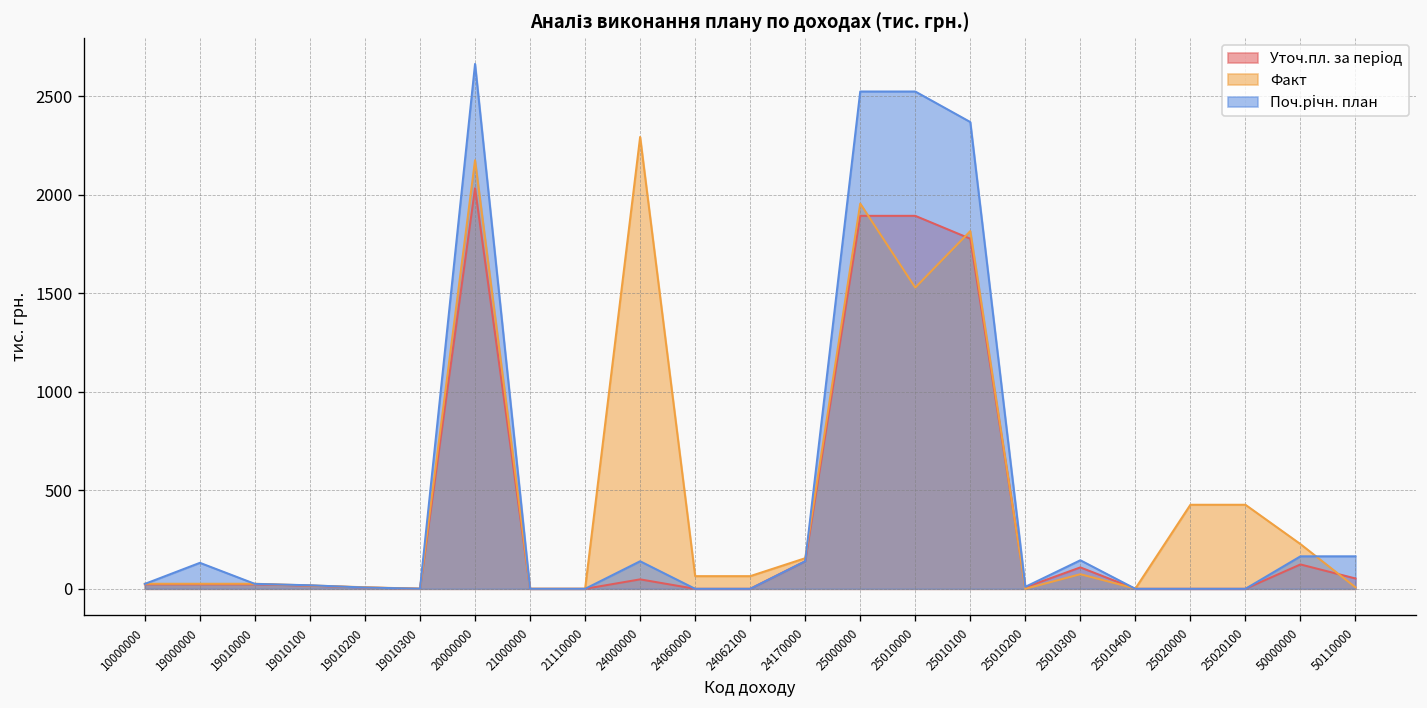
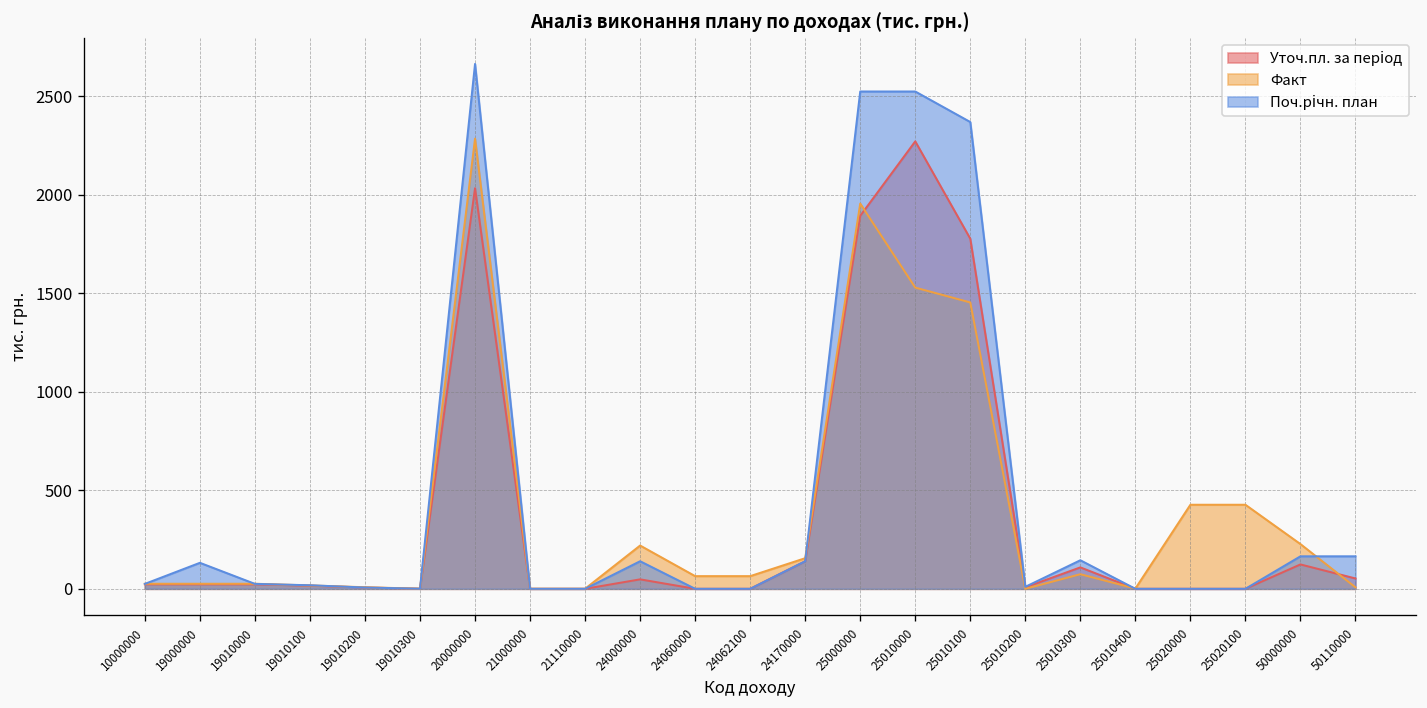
  {
    "Уточ.пл. за період": {
      "20000000": 2030,
      "24000000": 50,
      "25000000": 1890,
-     "25010000": 1890,
+     "25010000": 2270,
      "25010100": 1780,
      "25010300": 110,
      "50000000": 120,
      "50110000": 50
    },
    "Факт": {
-     "20000000": 2180,
-     "24000000": 2290,
+     "20000000": 2290,
+     "24000000": 220,
      "24060000": 60,
      "24062100": 60,
      "25000000": 1960,
      "25010000": 1530,
-     "25010100": 1820,
+     "25010100": 1450,
      "25010300": 70,
      "25020000": 430,
      "25020100": 430,
      "50000000": 230,
      "50110000": 10
    },
    "Поч.річн. план": {
      "19000000": 130,
      "20000000": 2670,
      "24000000": 140,
      "25000000": 2530,
      "25010000": 2530,
      "25010100": 2370,
      "25010300": 150,
      "50000000": 170,
      "50110000": 170
    }
  }
